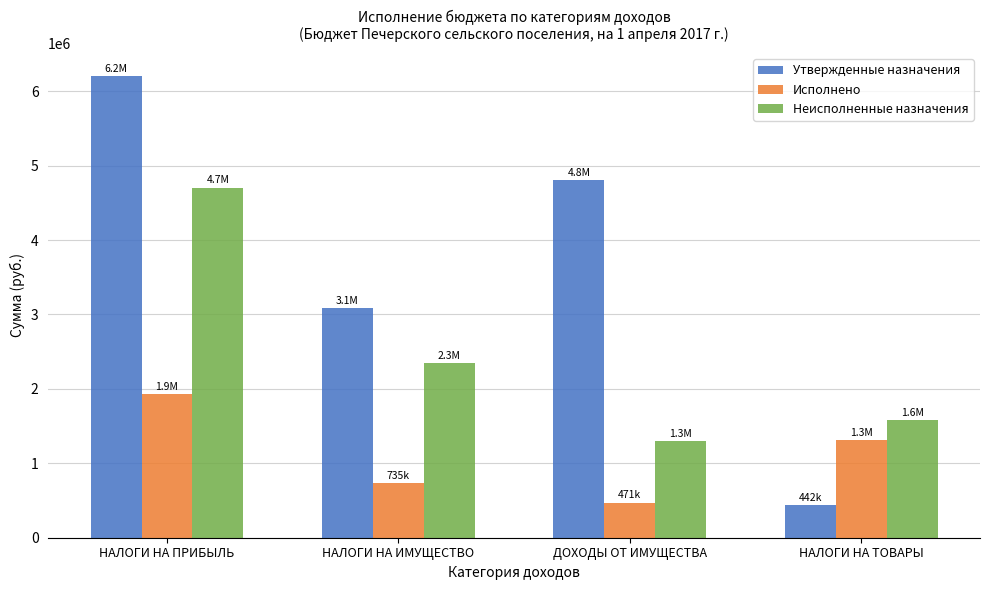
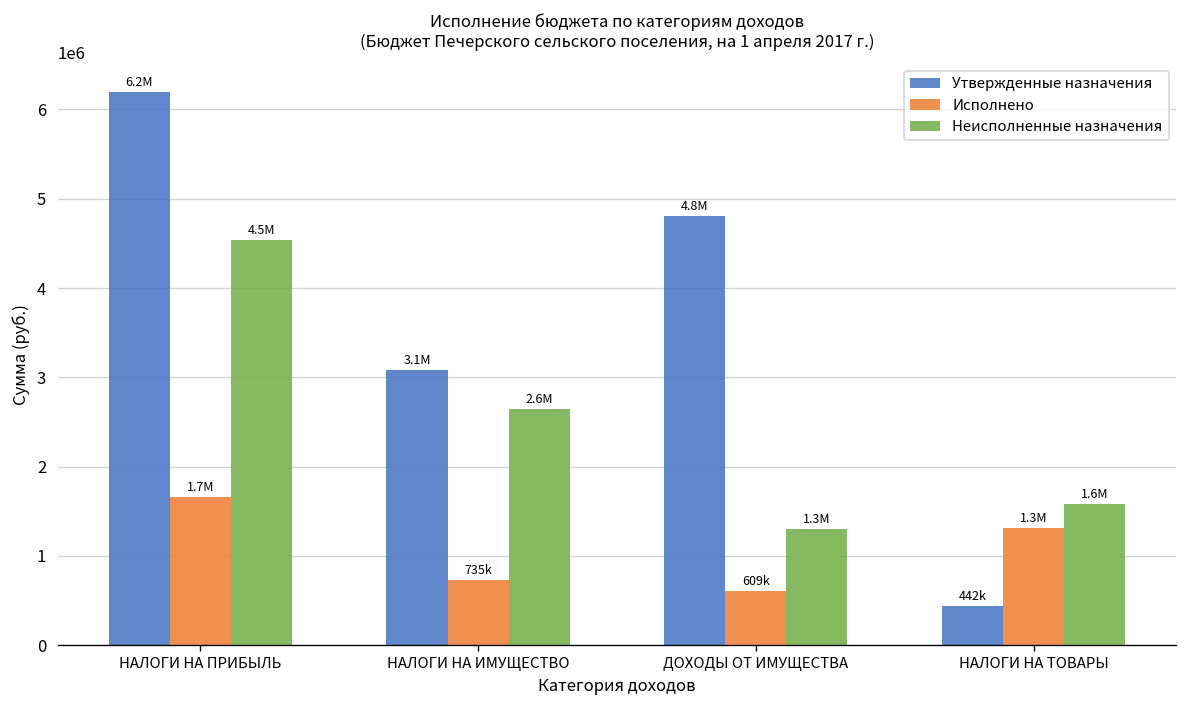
  {
    "Утвержденные назначения": {
      "НАЛОГИ НА ПРИБЫЛЬ": "6.2M",
      "НАЛОГИ НА ИМУЩЕСТВО": "3.1M",
      "ДОХОДЫ ОТ ИМУЩЕСТВА": "4.8M",
      "НАЛОГИ НА ТОВАРЫ": "442k"
    },
    "Исполнено": {
-     "НАЛОГИ НА ПРИБЫЛЬ": "1.9M",
+     "НАЛОГИ НА ПРИБЫЛЬ": "1.7M",
      "НАЛОГИ НА ИМУЩЕСТВО": "735k",
-     "ДОХОДЫ ОТ ИМУЩЕСТВА": "471k",
+     "ДОХОДЫ ОТ ИМУЩЕСТВА": "609k",
      "НАЛОГИ НА ТОВАРЫ": "1.3M"
    },
    "Неисполненные назначения": {
-     "НАЛОГИ НА ПРИБЫЛЬ": "4.7M",
-     "НАЛОГИ НА ИМУЩЕСТВО": "2.3M",
+     "НАЛОГИ НА ПРИБЫЛЬ": "4.5M",
+     "НАЛОГИ НА ИМУЩЕСТВО": "2.6M",
      "ДОХОДЫ ОТ ИМУЩЕСТВА": "1.3M",
      "НАЛОГИ НА ТОВАРЫ": "1.6M"
    }
  }
